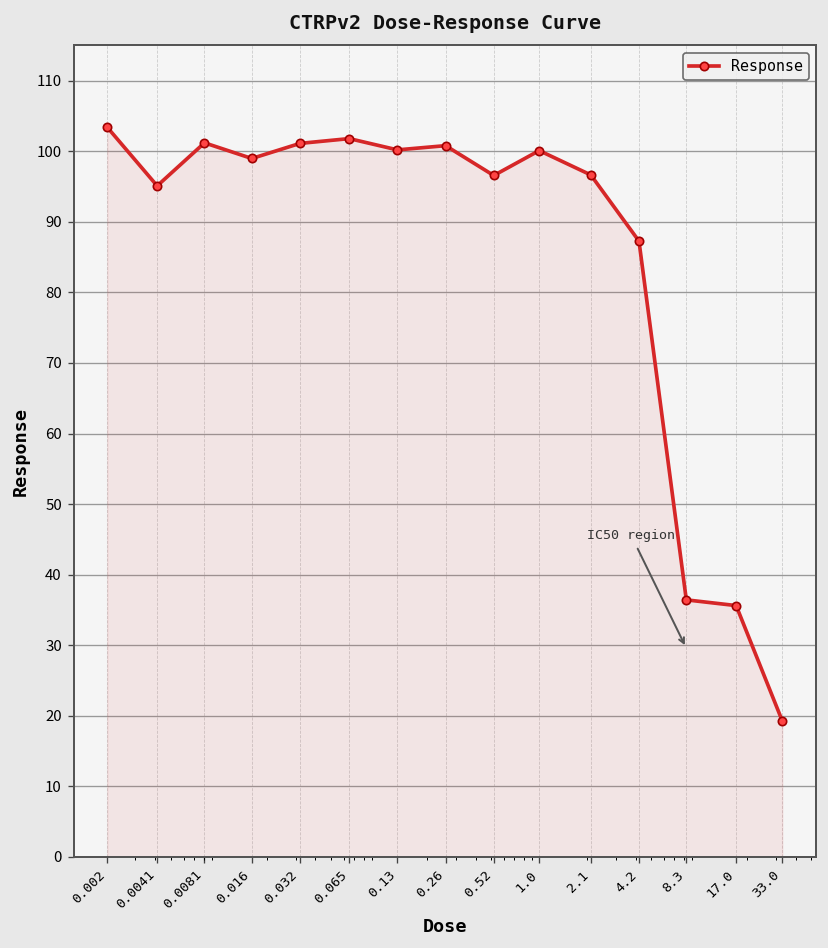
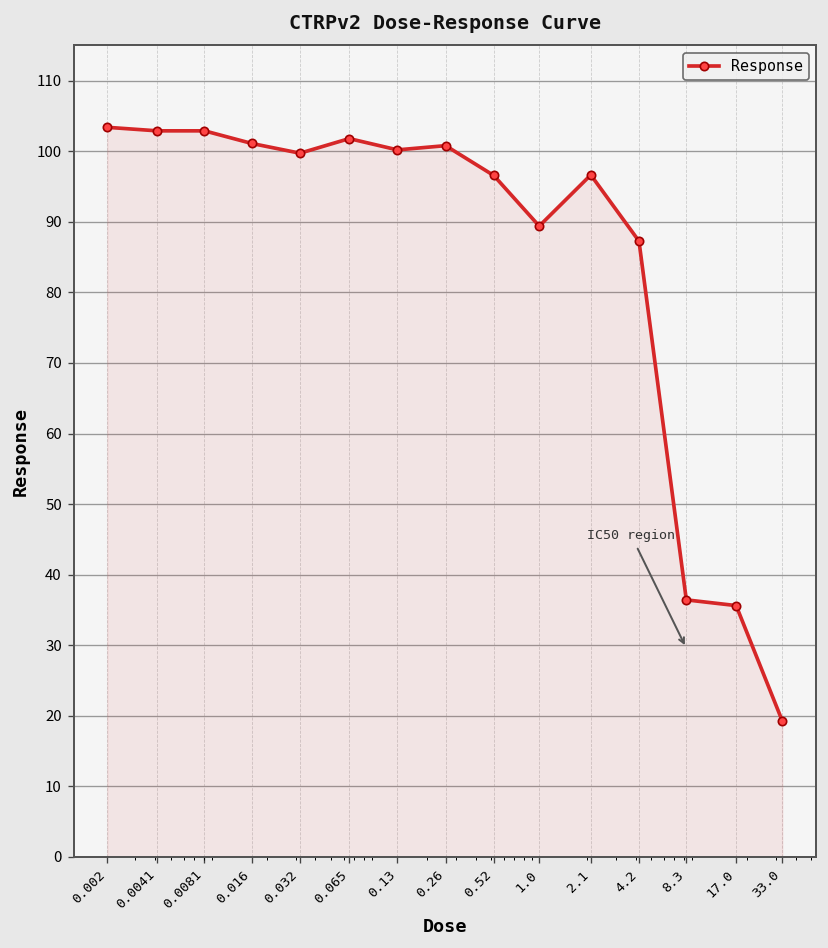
  {
    "0.002": 103,
-   "0.0041": 95,
-   "0.0081": 101,
-   "0.016": 99,
-   "0.032": 101,
+   "0.0041": 103,
+   "0.0081": 103,
+   "0.016": 101,
+   "0.032": 100,
    "0.065": 102,
    "0.13": 100,
    "0.26": 101,
    "0.52": 97,
-   "1.0": 100,
+   "1.0": 89,
    "2.1": 97,
    "4.2": 87,
    "8.3": 36,
    "17.0": 36,
    "33.0": 19
  }
